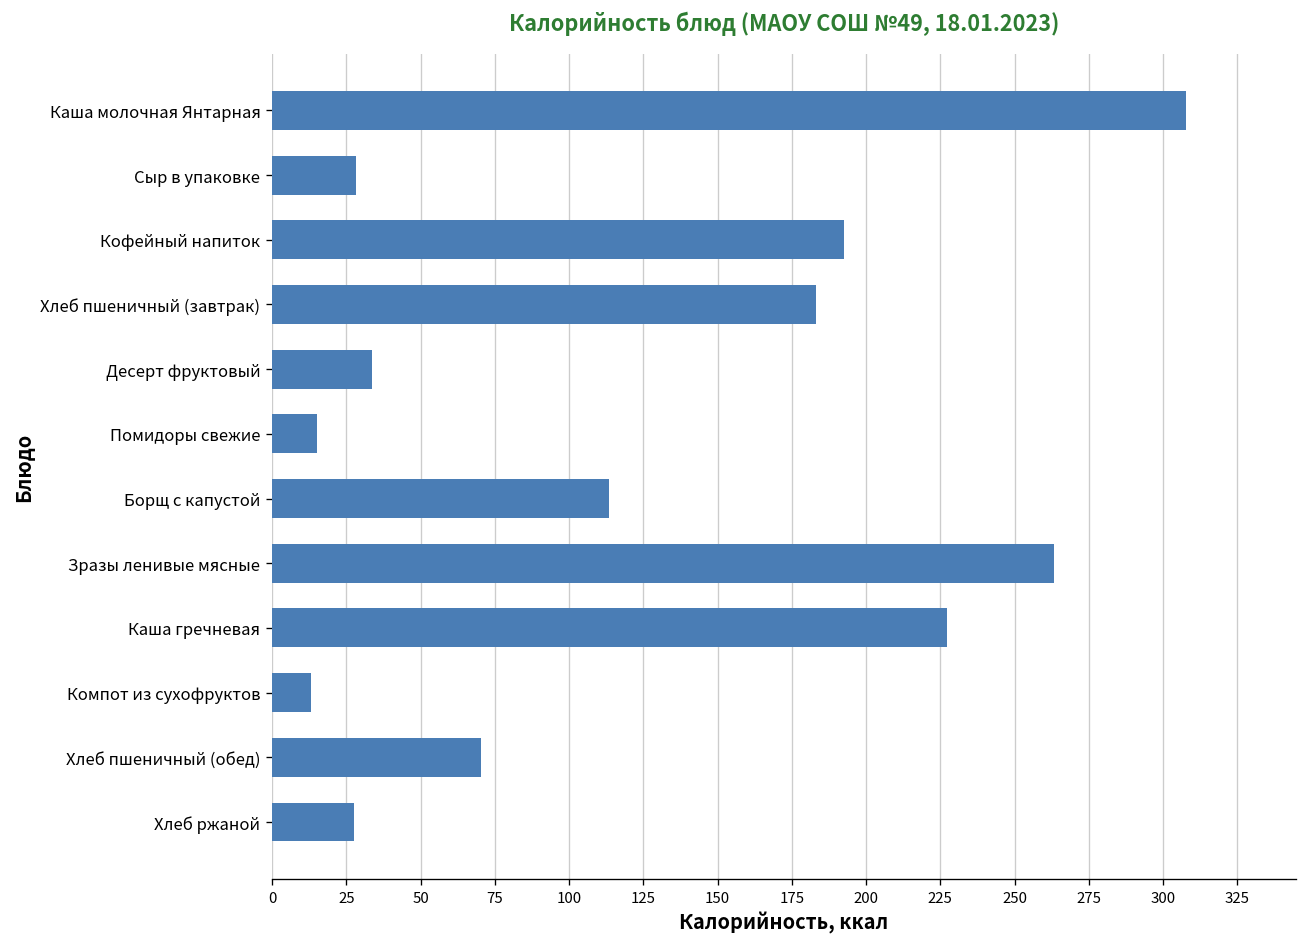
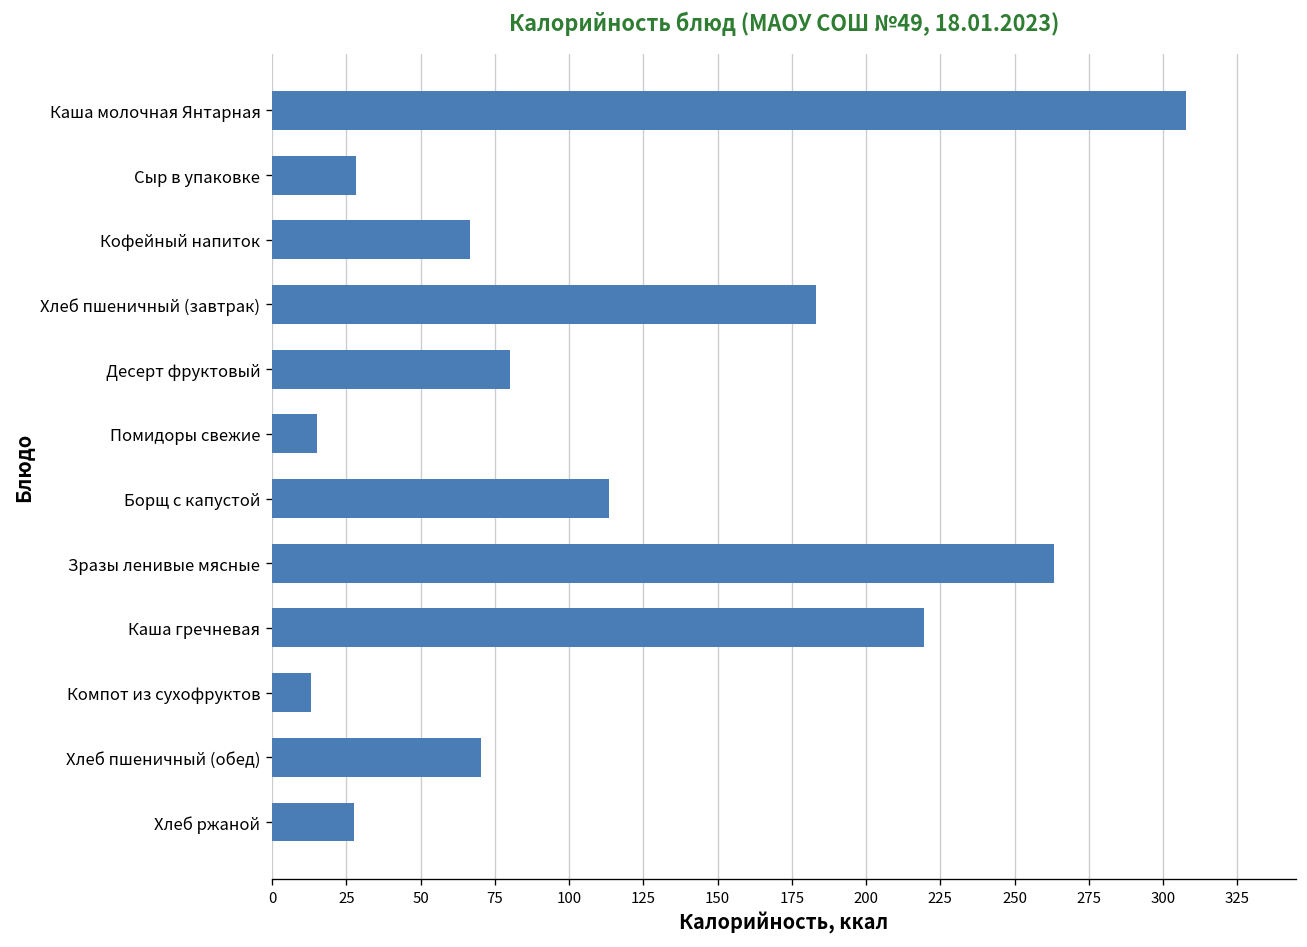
  {
    "Каша молочная Янтарная": 308,
    "Сыр в упаковке": 28,
-   "Кофейный напиток": 193,
+   "Кофейный напиток": 67,
    "Хлеб пшеничный (завтрак)": 183,
-   "Десерт фруктовый": 34,
+   "Десерт фруктовый": 80,
    "Помидоры свежие": 15,
    "Борщ с капустой": 114,
    "Зразы ленивые мясные": 263,
-   "Каша гречневая": 227,
+   "Каша гречневая": 219,
    "Компот из сухофруктов": 13,
    "Хлеб пшеничный (обед)": 70,
    "Хлеб ржаной": 28
  }
